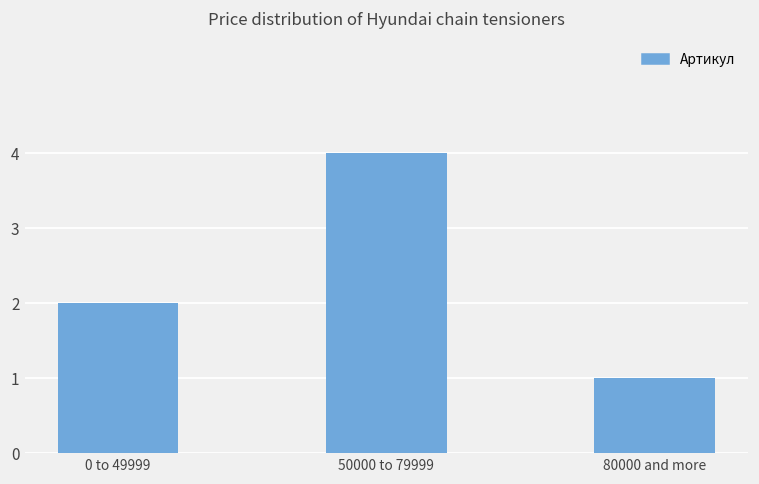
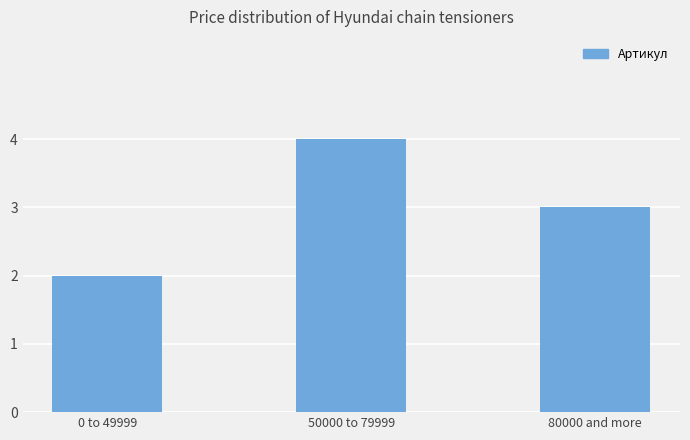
  {
    "0 to 49999": 2,
    "50000 to 79999": 4,
-   "80000 and more": 1
+   "80000 and more": 3
  }
